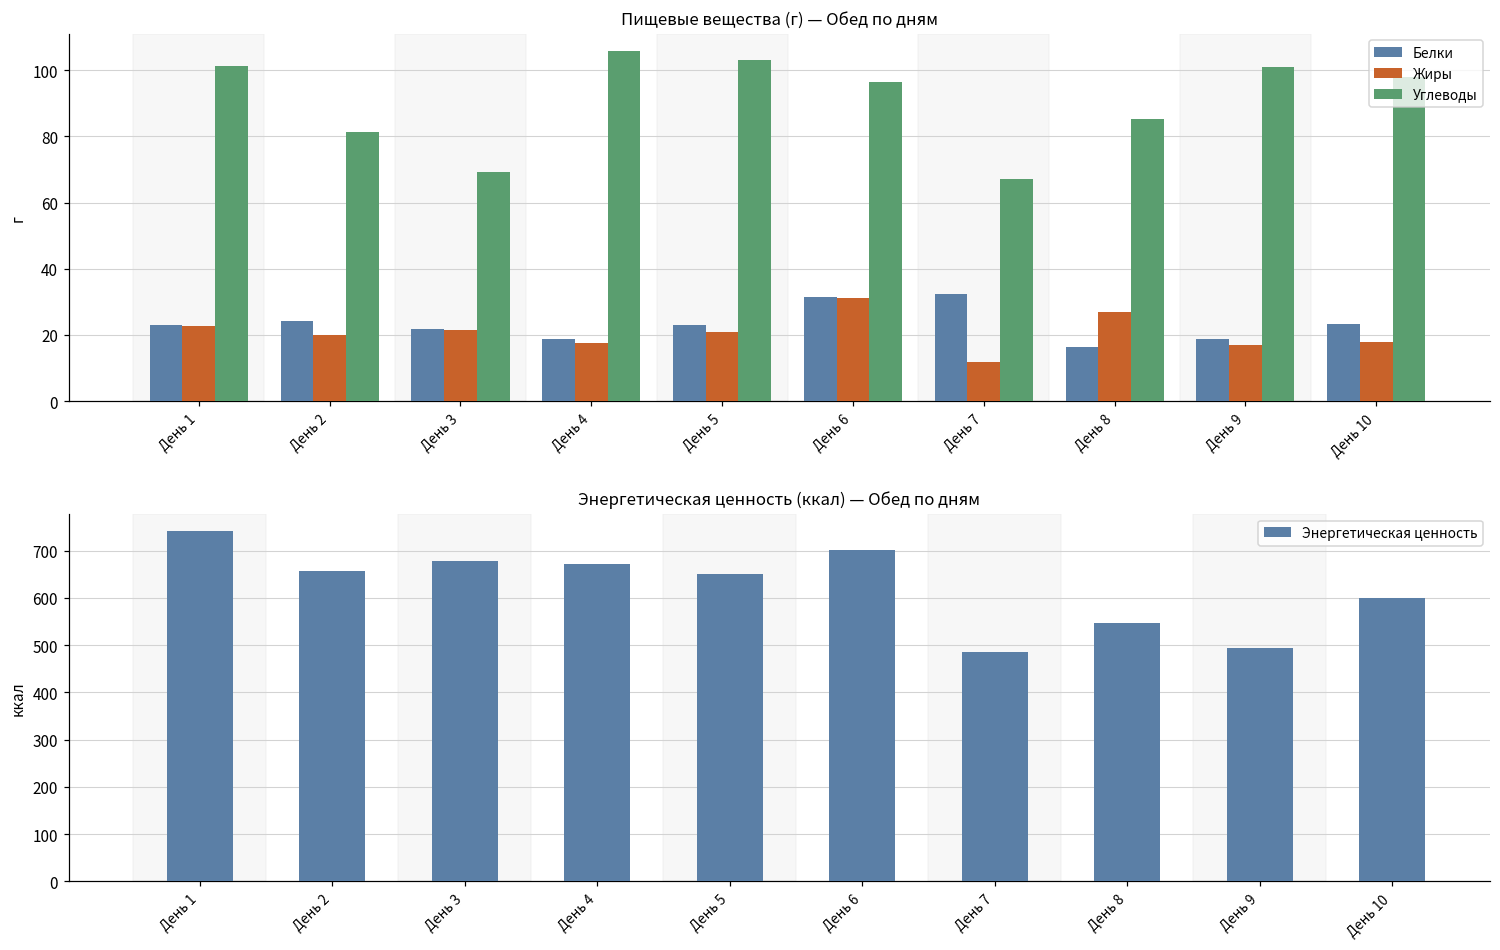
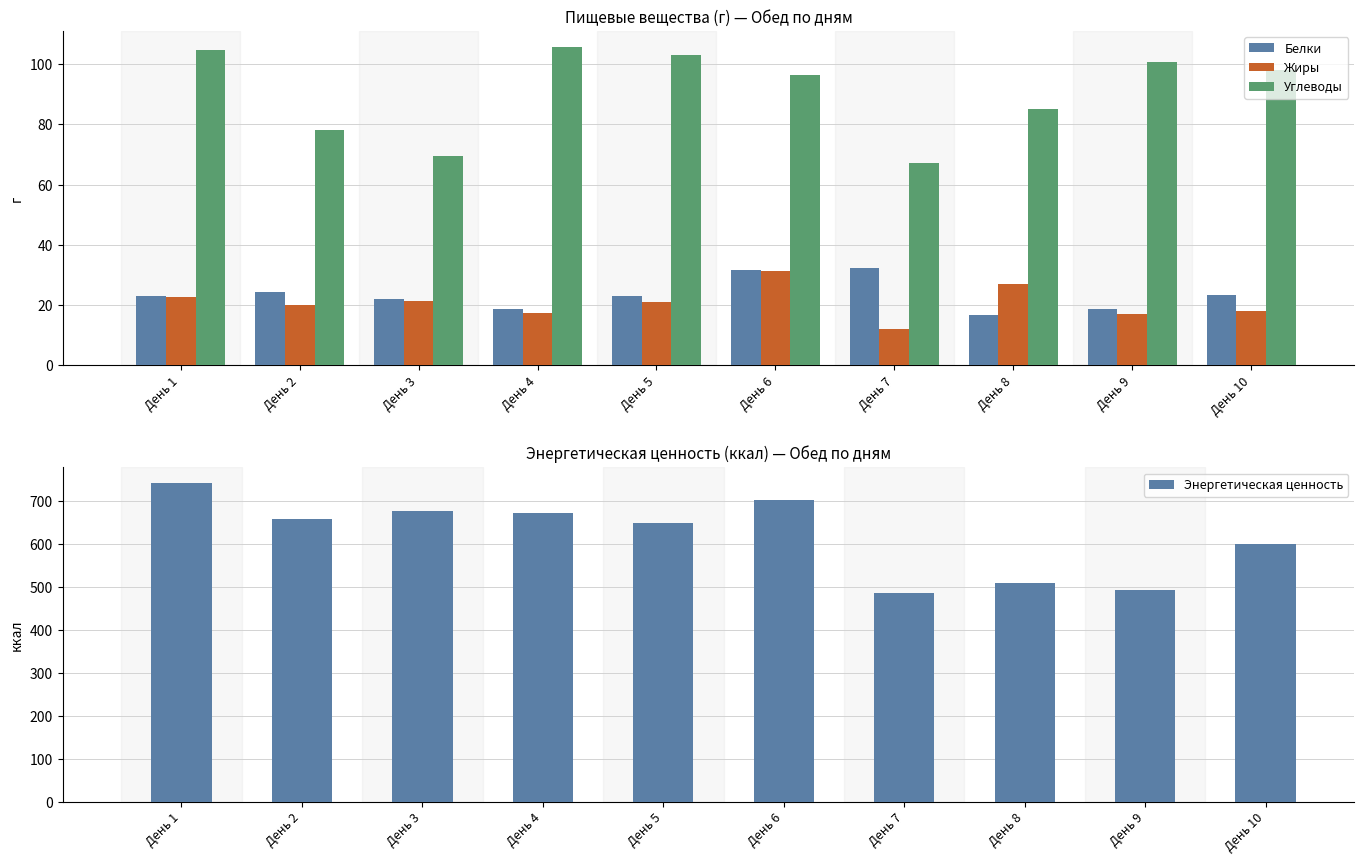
  {
    "Пищевые вещества (г) — Обед по дням": {
      "Белки": {
        "День 1": 23,
        "День 2": 24,
        "День 3": 22,
        "День 4": 19,
        "День 5": 23,
        "День 6": 32,
        "День 7": 32,
        "День 8": 17,
        "День 9": 19,
        "День 10": 23
      },
      "Жиры": {
        "День 1": 23,
        "День 2": 20,
        "День 3": 21,
        "День 4": 17,
        "День 5": 21,
        "День 6": 31,
        "День 7": 12,
        "День 8": 27,
        "День 9": 17,
        "День 10": 18
      },
      "Углеводы": {
-       "День 1": 101,
-       "День 2": 81,
+       "День 1": 105,
+       "День 2": 78,
        "День 3": 69,
        "День 4": 106,
        "День 5": 103,
        "День 6": 96,
        "День 7": 67,
        "День 8": 85,
        "День 9": 101
      }
    },
    "Энергетическая ценность (ккал) — Обед по дням": {
      "День 1": 740,
      "День 2": 660,
      "День 3": 680,
      "День 4": 670,
      "День 5": 650,
      "День 6": 700,
      "День 7": 480,
-     "День 8": 550,
+     "День 8": 510,
      "День 9": 490,
      "День 10": 600
    }
  }
